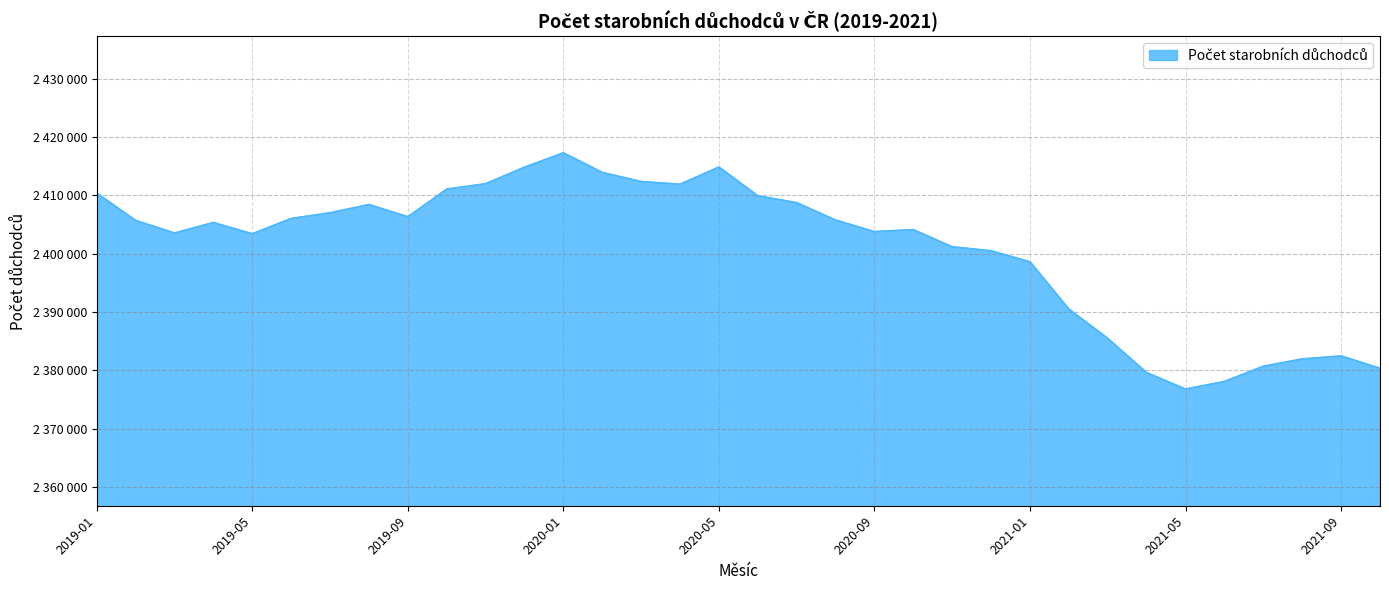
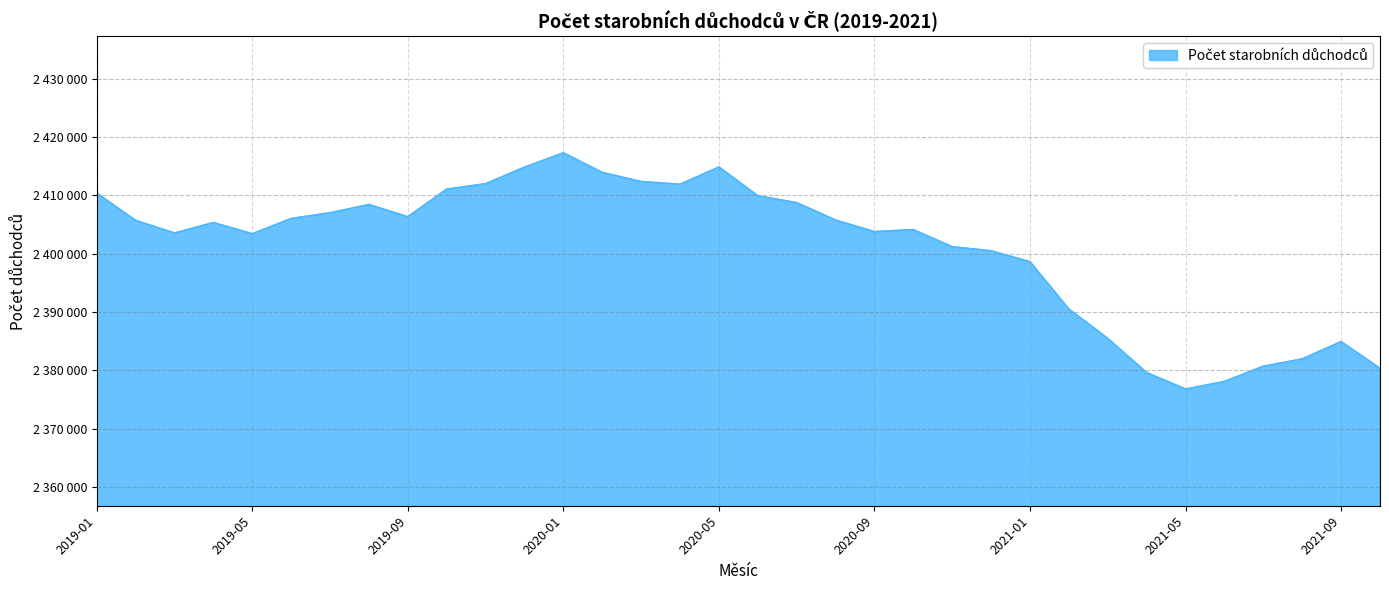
  {
    "2019-01": 2410000,
    "2019-05": 2403000,
    "2019-09": 2406000,
    "2020-01": 2417000,
    "2020-05": 2415000,
    "2020-09": 2404000,
    "2021-01": 2399000,
    "2021-05": 2377000,
-   "2021-09": 2382000
+   "2021-09": 2385000
  }
